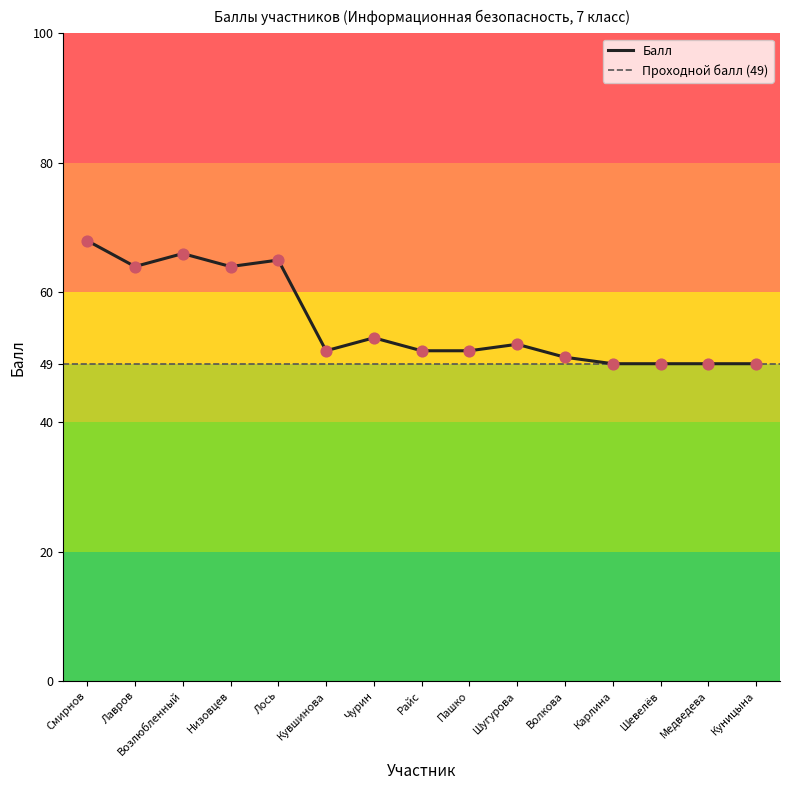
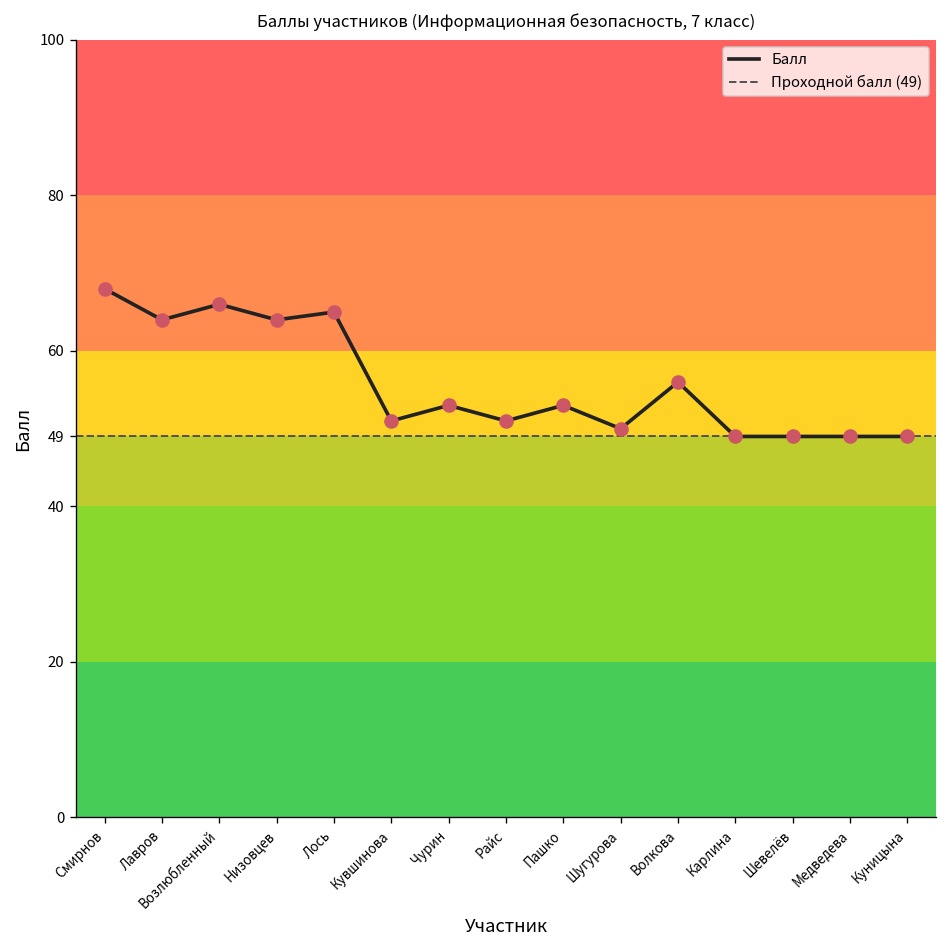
  {
    "Смирнов": 68,
    "Лавров": 64,
    "Возлюбленный": 66,
    "Низовцев": 64,
    "Лось": 65,
    "Кувшинова": 51,
    "Чурин": 53,
    "Райс": 51,
-   "Пашко": 51,
-   "Шугурова": 52,
-   "Волкова": 50,
+   "Пашко": 53,
+   "Шугурова": 50,
+   "Волкова": 56,
    "Карлина": 49,
    "Шевелёв": 49,
    "Медведева": 49,
    "Куницына": 49
  }
